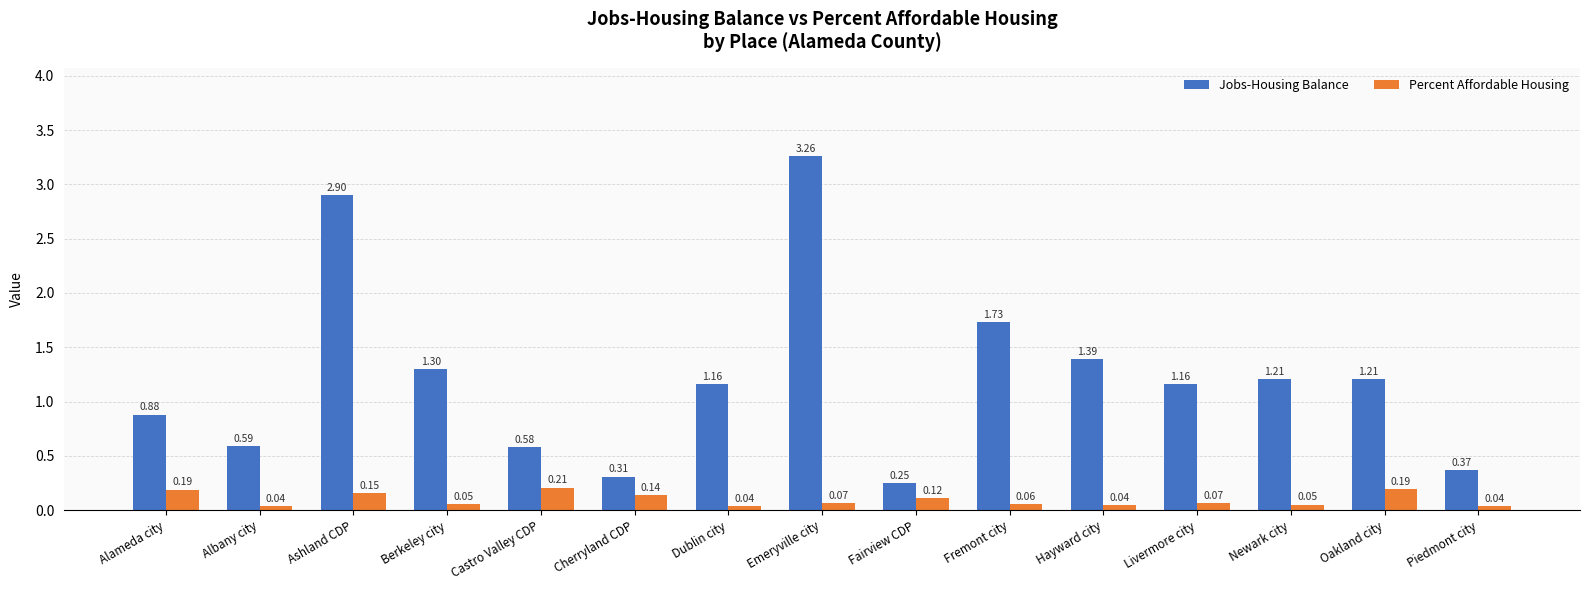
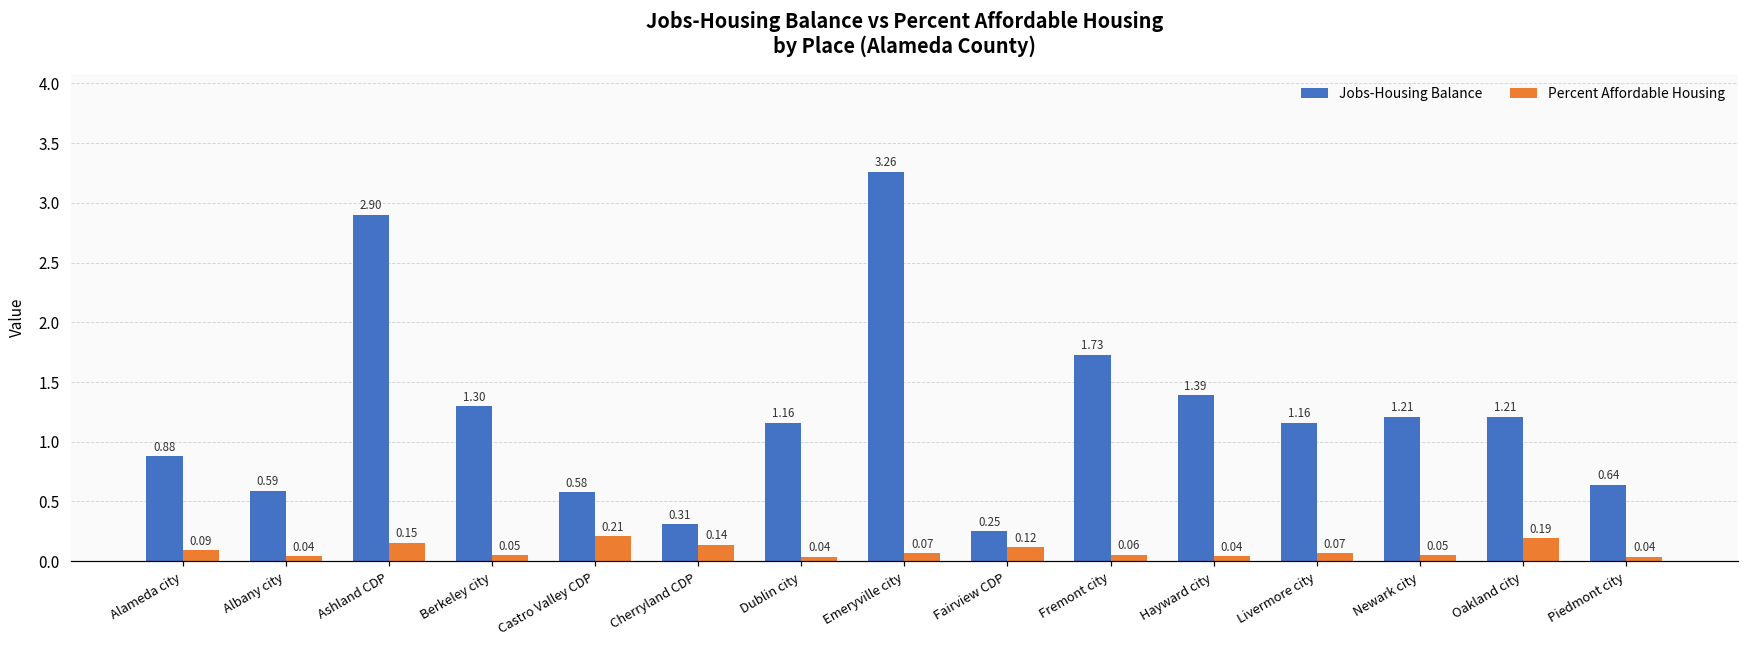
  {
    "Jobs-Housing Balance": {
      "Alameda city": 0.88,
      "Albany city": 0.59,
      "Ashland CDP": 2.90,
      "Berkeley city": 1.30,
      "Castro Valley CDP": 0.58,
      "Cherryland CDP": 0.31,
      "Dublin city": 1.16,
      "Emeryville city": 3.26,
      "Fairview CDP": 0.25,
      "Fremont city": 1.73,
      "Hayward city": 1.39,
      "Livermore city": 1.16,
      "Newark city": 1.21,
      "Oakland city": 1.21,
-     "Piedmont city": 0.37
+     "Piedmont city": 0.64
    },
    "Percent Affordable Housing": {
-     "Alameda city": 0.19,
+     "Alameda city": 0.09,
      "Albany city": 0.04,
      "Ashland CDP": 0.15,
      "Berkeley city": 0.05,
      "Castro Valley CDP": 0.21,
      "Cherryland CDP": 0.14,
      "Dublin city": 0.04,
      "Emeryville city": 0.07,
      "Fairview CDP": 0.12,
      "Fremont city": 0.06,
      "Hayward city": 0.04,
      "Livermore city": 0.07,
      "Newark city": 0.05,
      "Oakland city": 0.19,
      "Piedmont city": 0.04
    }
  }
